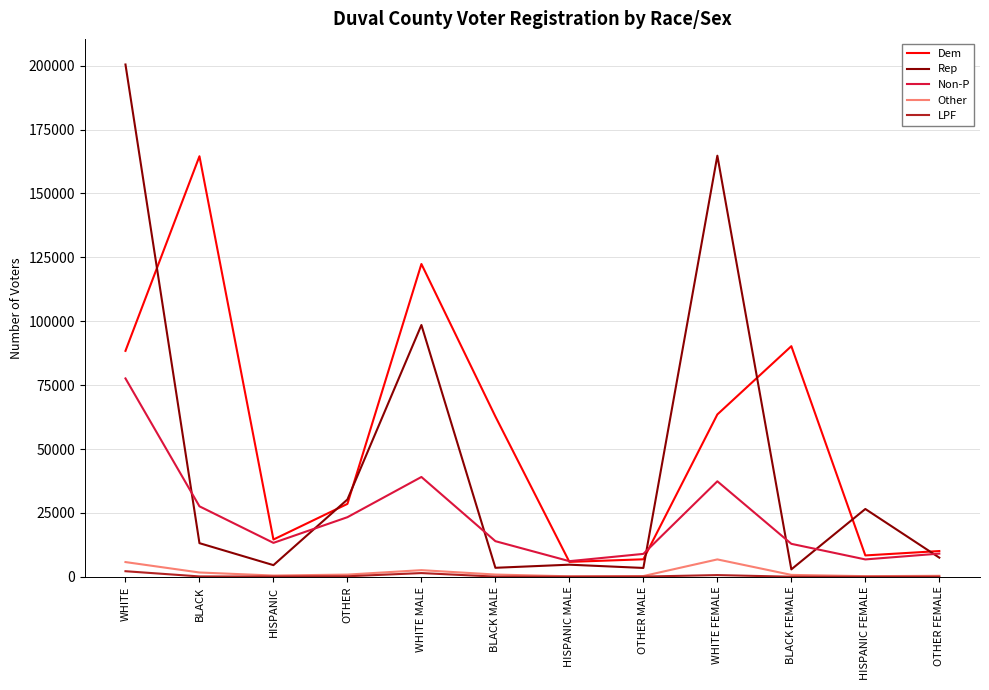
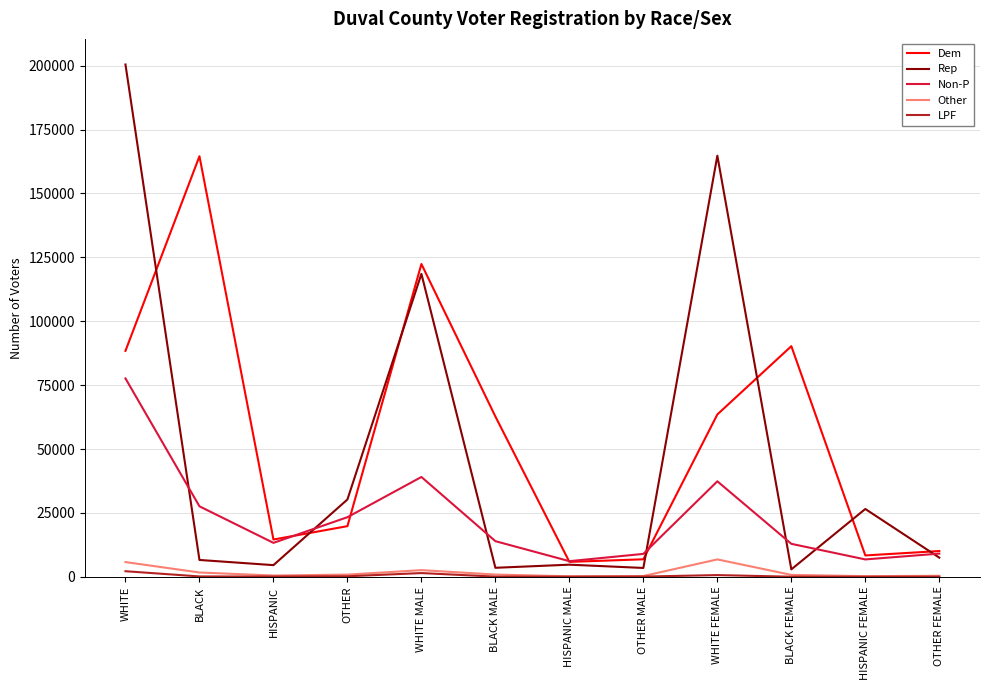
  {
    "Dem": {
      "WHITE": 88000,
      "BLACK": 165000,
      "HISPANIC": 15000,
-     "OTHER": 29000,
+     "OTHER": 20000,
      "WHITE MALE": 122000,
      "BLACK MALE": 63000,
      "OTHER MALE": 7000,
      "WHITE FEMALE": 64000,
      "BLACK FEMALE": 90000,
      "HISPANIC FEMALE": 8000,
      "OTHER FEMALE": 10000
    },
    "Rep": {
      "WHITE": 200000,
-     "BLACK": 13000,
+     "BLACK": 7000,
      "HISPANIC": 5000,
      "OTHER": 30000,
-     "WHITE MALE": 99000,
+     "WHITE MALE": 119000,
      "BLACK MALE": 4000,
      "HISPANIC MALE": 5000,
      "OTHER MALE": 4000,
      "WHITE FEMALE": 165000,
      "BLACK FEMALE": 3000,
      "HISPANIC FEMALE": 27000,
      "OTHER FEMALE": 8000
    },
    "Other": {
      "WHITE": 6000,
      "BLACK": 2000,
      "WHITE MALE": 3000,
      "WHITE FEMALE": 7000
    }
  }
